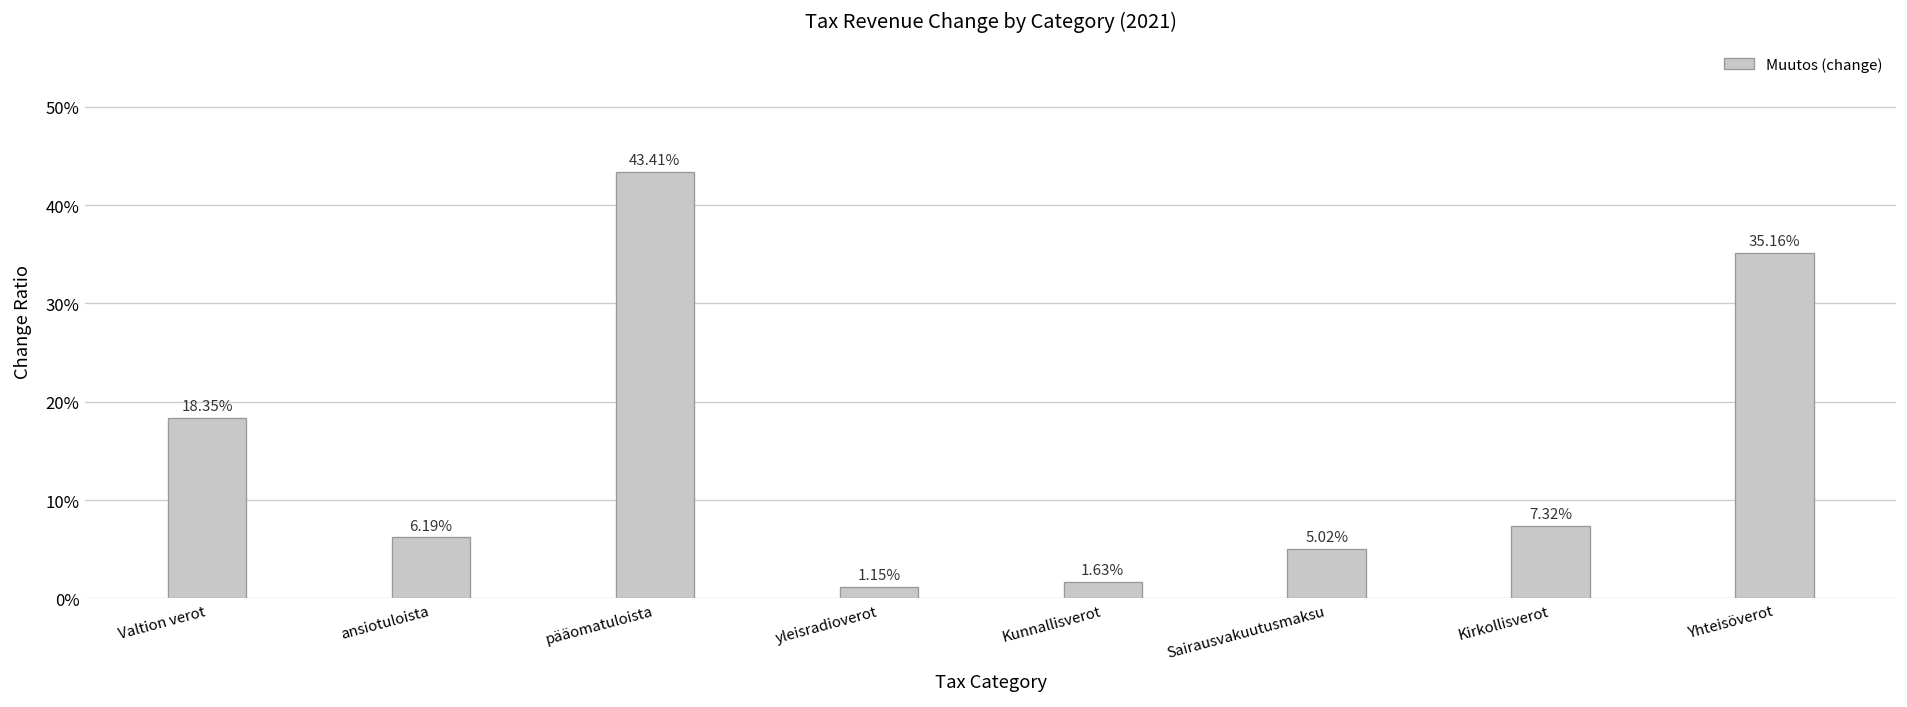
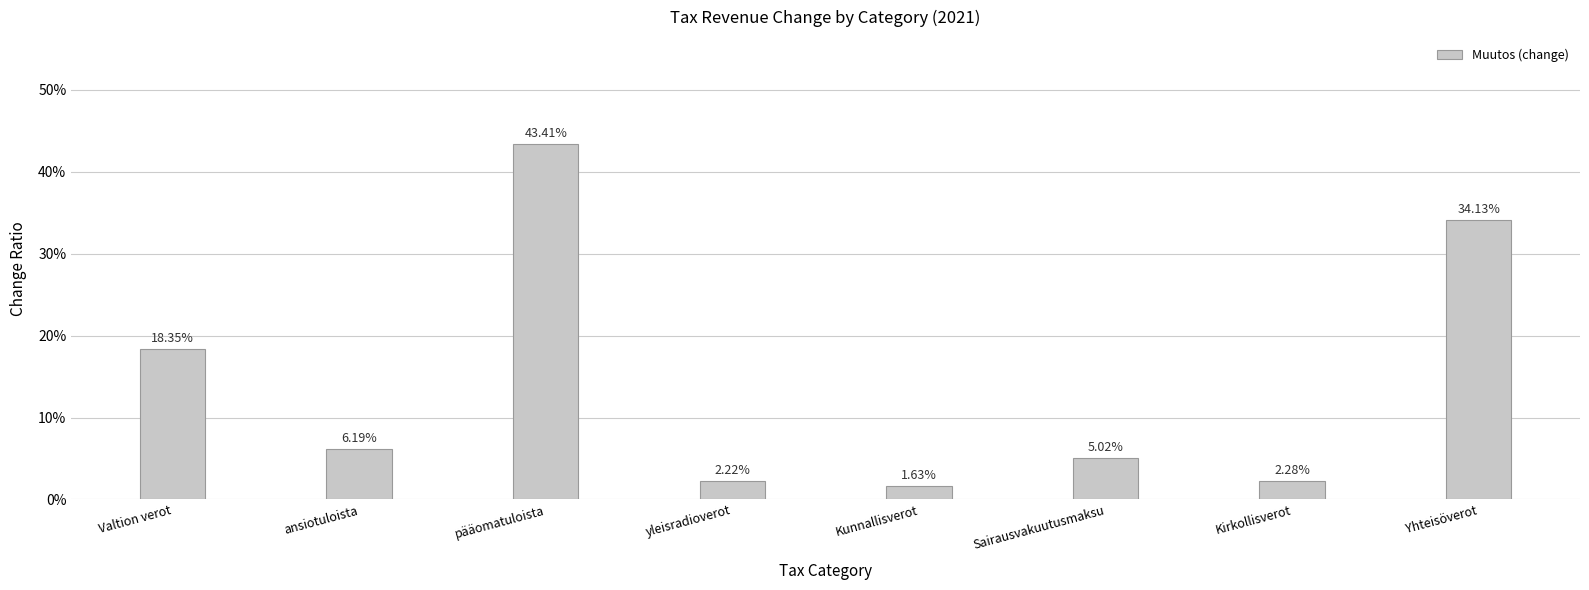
  {
    "Valtion verot": "18.35%",
    "ansiotuloista": "6.19%",
    "pääomatuloista": "43.41%",
-   "yleisradioverot": "1.15%",
+   "yleisradioverot": "2.22%",
    "Kunnallisverot": "1.63%",
    "Sairausvakuutusmaksu": "5.02%",
-   "Kirkollisverot": "7.32%",
-   "Yhteisöverot": "35.16%"
+   "Kirkollisverot": "2.28%",
+   "Yhteisöverot": "34.13%"
  }
